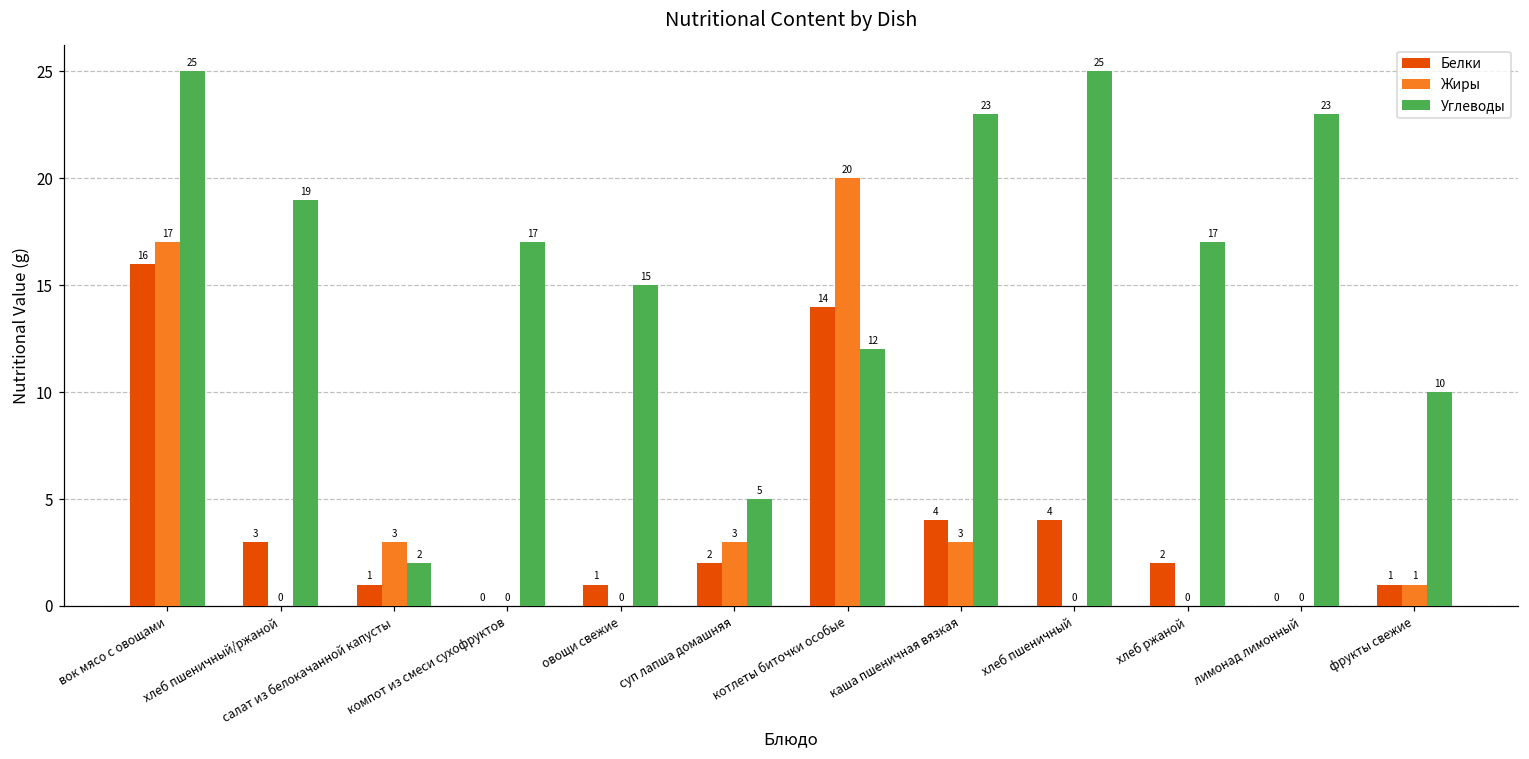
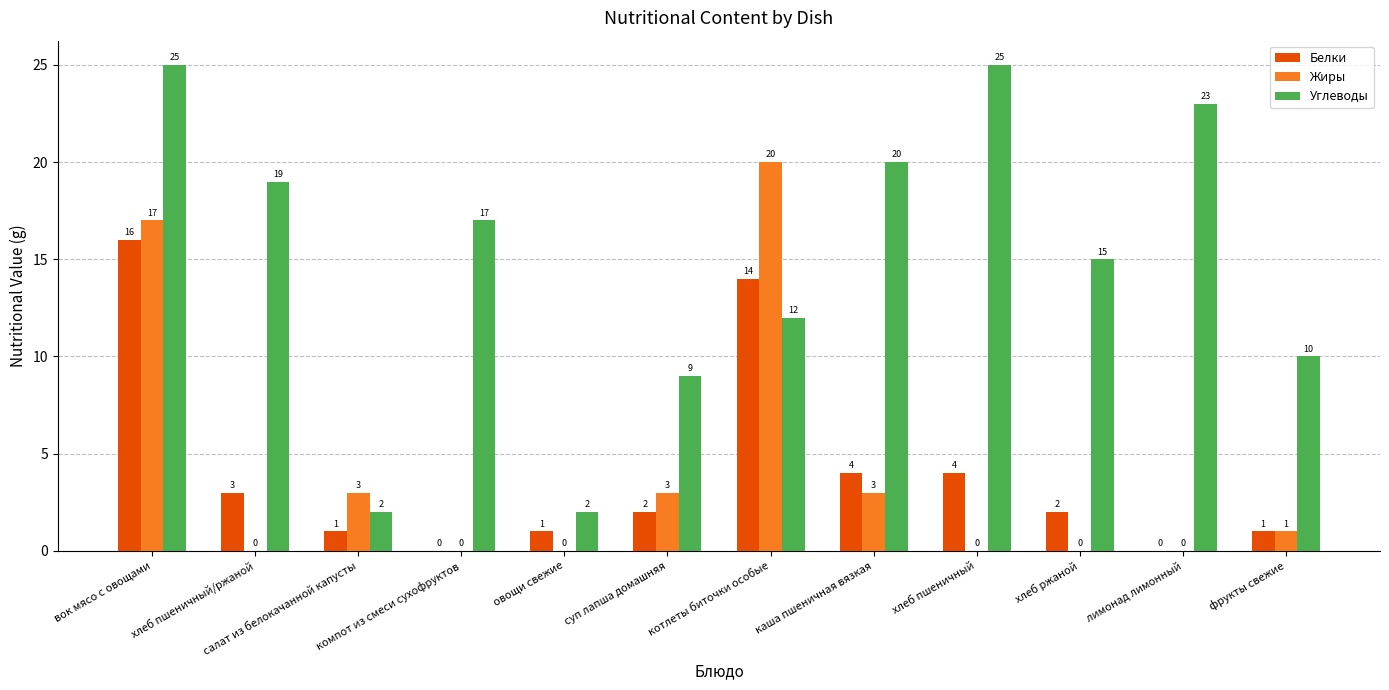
  {
    "Углеводы": {
      "вок мясо с овощами": 25,
      "хлеб пшеничный/ржаной": 19,
      "салат из белокачанной капусты": 2,
      "компот из смеси сухофруктов": 17,
-     "овощи свежие": 15,
-     "суп лапша домашняя": 5,
+     "овощи свежие": 2,
+     "суп лапша домашняя": 9,
      "котлеты биточки особые": 12,
-     "каша пшеничная вязкая": 23,
+     "каша пшеничная вязкая": 20,
      "хлеб пшеничный": 25,
-     "хлеб ржаной": 17,
+     "хлеб ржаной": 15,
      "лимонад лимонный": 23,
      "фрукты свежие": 10
    }
  }
